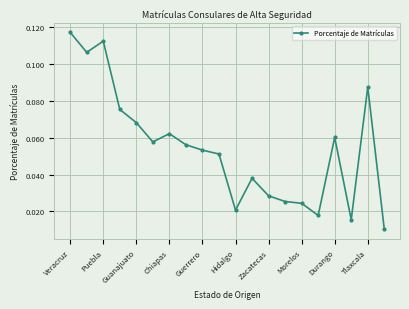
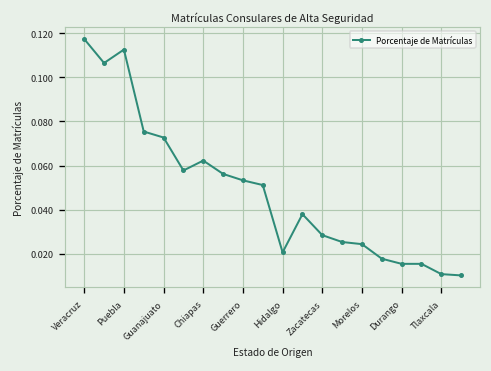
  {
    "Veracruz": 0.117,
    "Puebla": 0.113,
-   "Guanajuato": 0.068,
+   "Guanajuato": 0.073,
    "Chiapas": 0.062,
    "Guerrero": 0.053,
    "Hidalgo": 0.021,
    "Zacatecas": 0.029,
    "Morelos": 0.024,
-   "Durango": 0.060,
-   "Tlaxcala": 0.088
+   "Durango": 0.016,
+   "Tlaxcala": 0.011
  }
